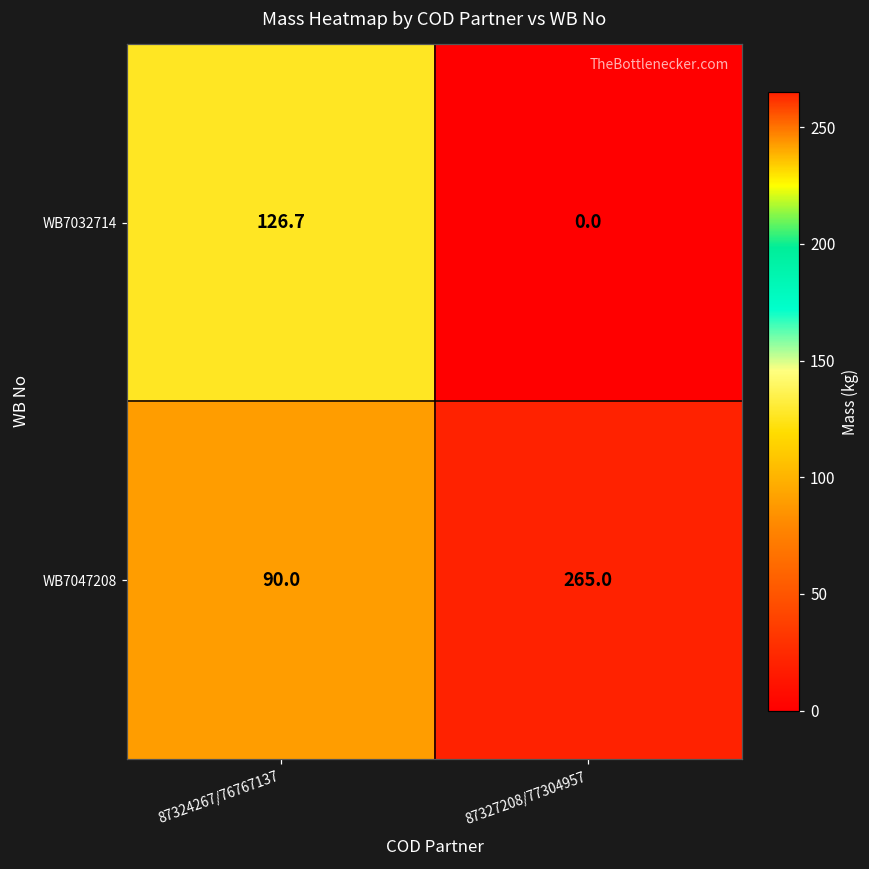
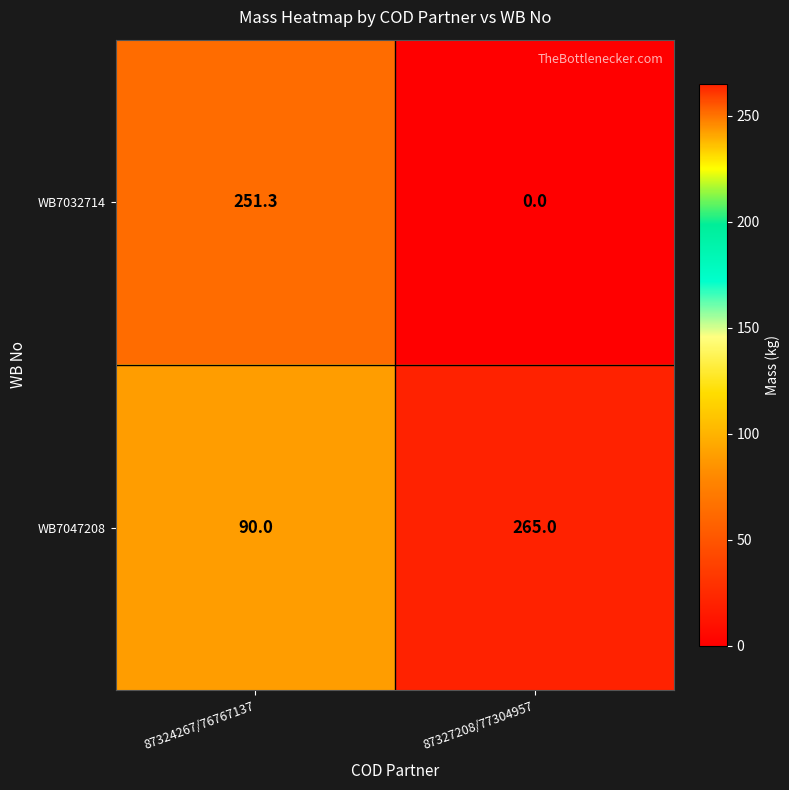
  {
    "WB7032714": {
-     "87324267/76767137": 126.7
+     "87324267/76767137": 251.3
    },
    "WB7047208": {
      "87324267/76767137": 90.0,
      "87327208/77304957": 265.0
    }
  }
